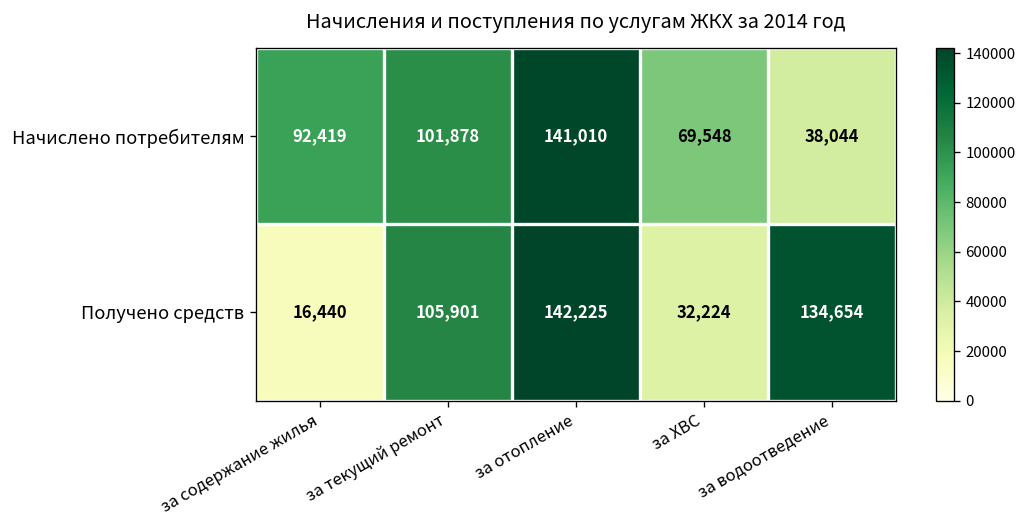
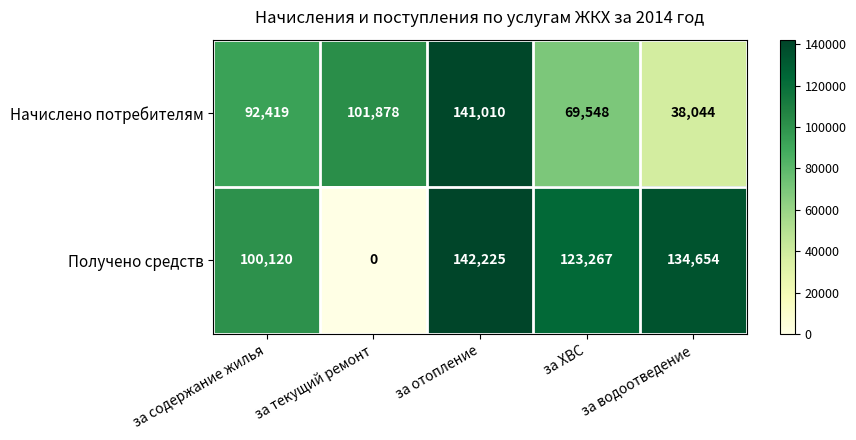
  {
    "Начислено потребителям": {
      "за содержание жилья": "92,419",
      "за текущий ремонт": "101,878",
      "за отопление": "141,010",
      "за ХВС": "69,548",
      "за водоотведение": "38,044"
    },
    "Получено средств": {
-     "за содержание жилья": "16,440",
-     "за текущий ремонт": "105,901",
+     "за содержание жилья": "100,120",
+     "за текущий ремонт": "0",
      "за отопление": "142,225",
-     "за ХВС": "32,224",
+     "за ХВС": "123,267",
      "за водоотведение": "134,654"
    }
  }
